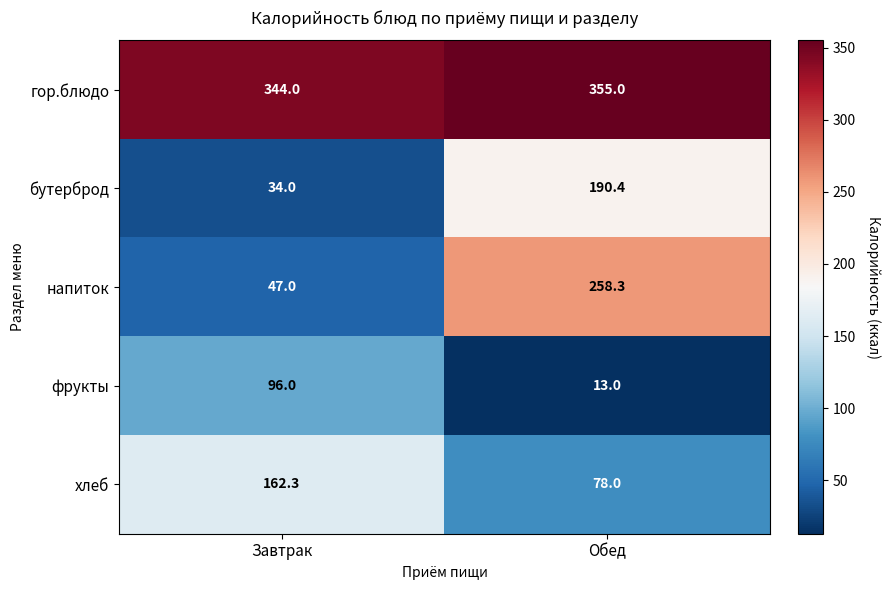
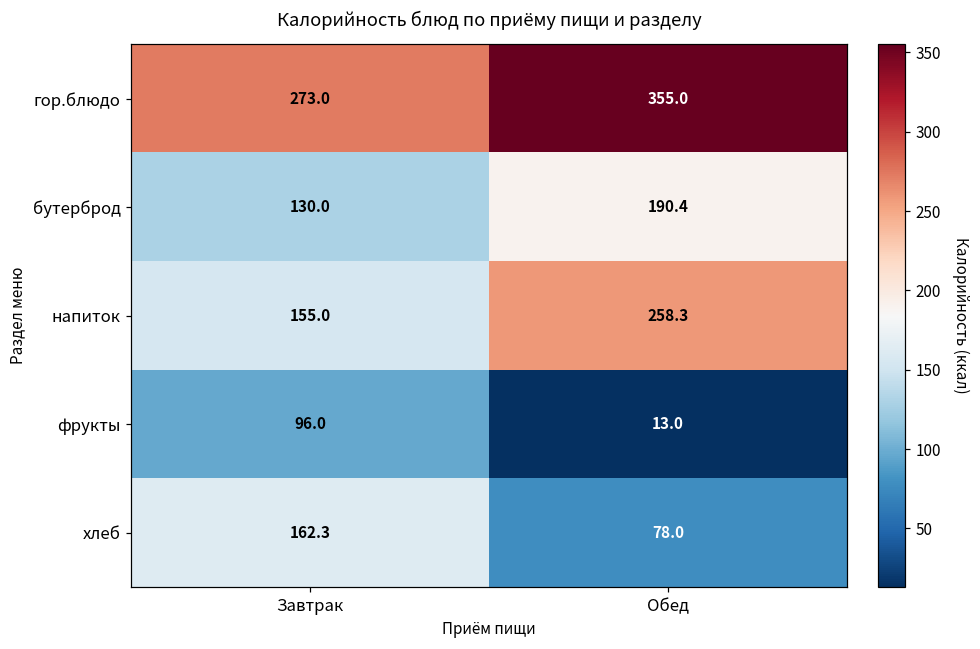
  {
    "гор.блюдо": {
-     "Завтрак": 344.0,
+     "Завтрак": 273.0,
      "Обед": 355.0
    },
    "бутерброд": {
-     "Завтрак": 34.0,
+     "Завтрак": 130.0,
      "Обед": 190.4
    },
    "напиток": {
-     "Завтрак": 47.0,
+     "Завтрак": 155.0,
      "Обед": 258.3
    },
    "фрукты": {
      "Завтрак": 96.0,
      "Обед": 13.0
    },
    "хлеб": {
      "Завтрак": 162.3,
      "Обед": 78.0
    }
  }
